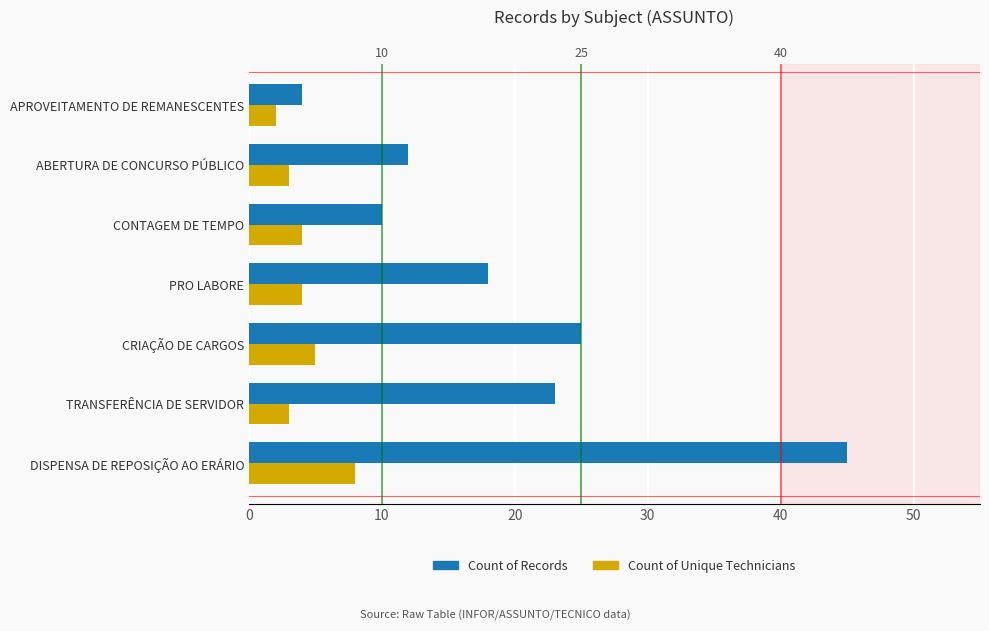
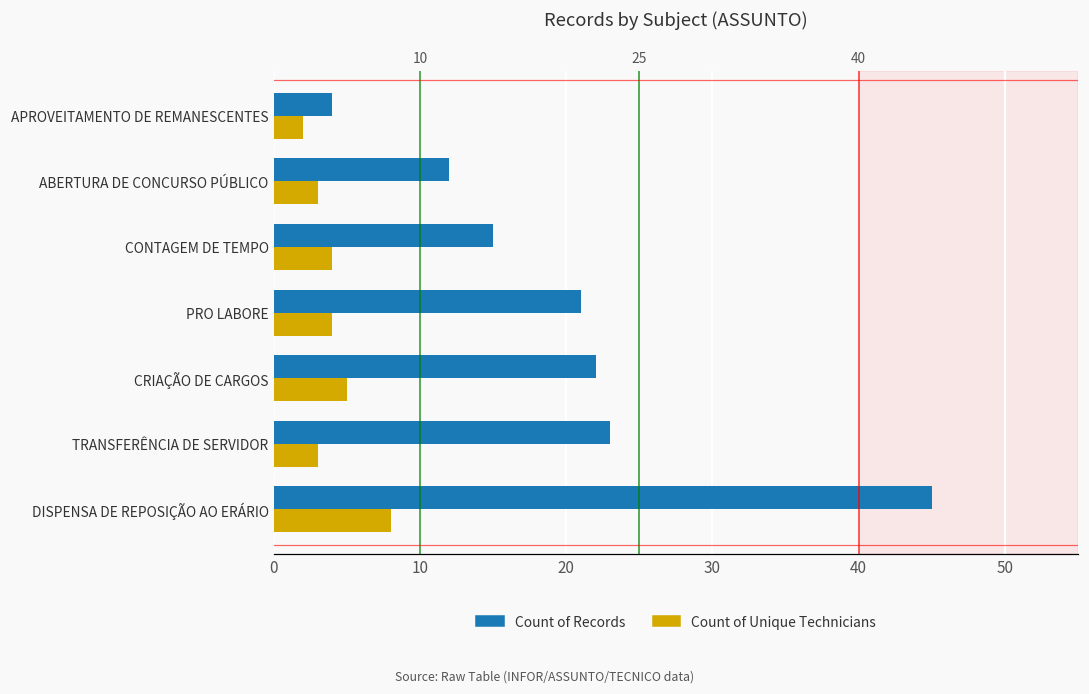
  {
    "Count of Records": {
      "APROVEITAMENTO DE REMANESCENTES": 4,
      "ABERTURA DE CONCURSO PÚBLICO": 12,
-     "CONTAGEM DE TEMPO": 10,
-     "PRO LABORE": 18,
-     "CRIAÇÃO DE CARGOS": 25,
+     "CONTAGEM DE TEMPO": 15,
+     "PRO LABORE": 21,
+     "CRIAÇÃO DE CARGOS": 22,
      "TRANSFERÊNCIA DE SERVIDOR": 23,
      "DISPENSA DE REPOSIÇÃO AO ERÁRIO": 45
    },
    "Count of Unique Technicians": {
      "APROVEITAMENTO DE REMANESCENTES": 2,
      "ABERTURA DE CONCURSO PÚBLICO": 3,
      "CONTAGEM DE TEMPO": 4,
      "PRO LABORE": 4,
      "CRIAÇÃO DE CARGOS": 5,
      "TRANSFERÊNCIA DE SERVIDOR": 3,
      "DISPENSA DE REPOSIÇÃO AO ERÁRIO": 8
    }
  }
